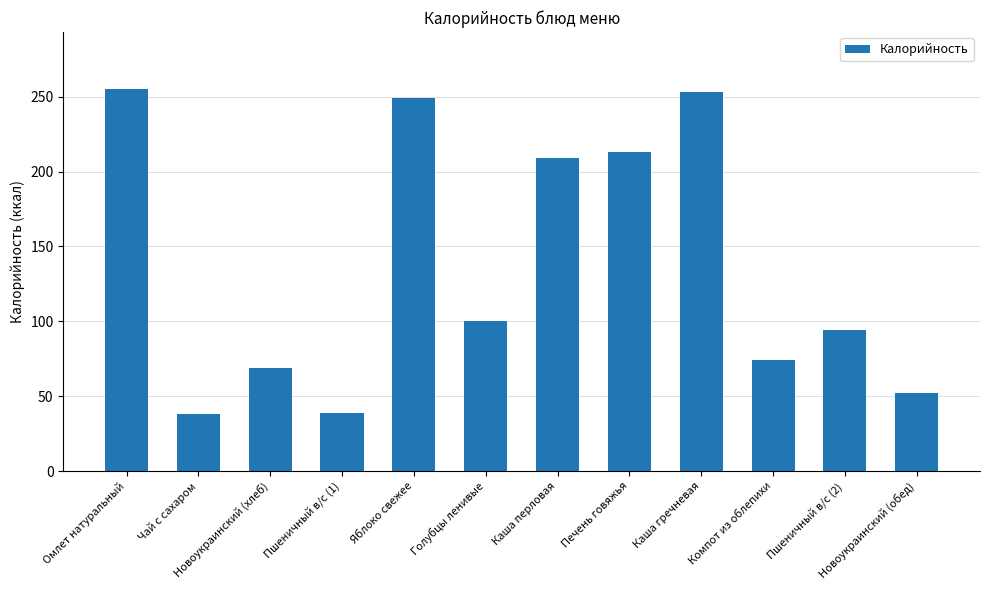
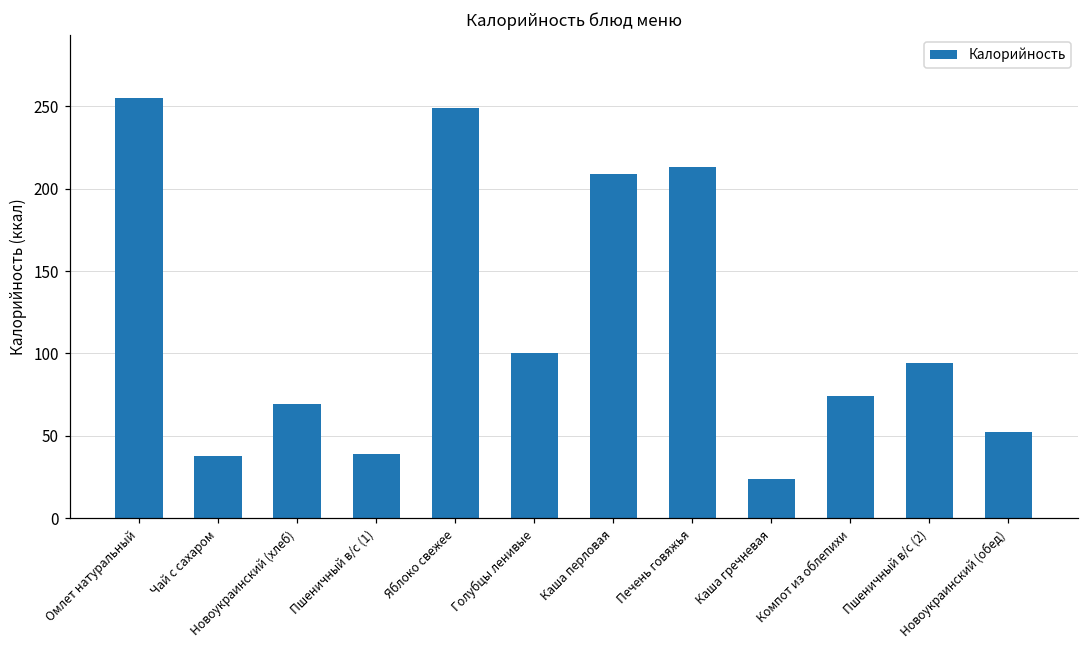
  {
    "Омлет натуральный": 255,
    "Чай с сахаром": 38,
    "Новоукраинский (хлеб)": 69,
    "Пшеничный в/с (1)": 39,
    "Яблоко свежее": 249,
    "Голубцы ленивые": 100,
    "Каша перловая": 209,
    "Печень говяжья": 213,
-   "Каша гречневая": 253,
+   "Каша гречневая": 24,
    "Компот из облепихи": 74,
    "Пшеничный в/с (2)": 94,
    "Новоукраинский (обед)": 52
  }
